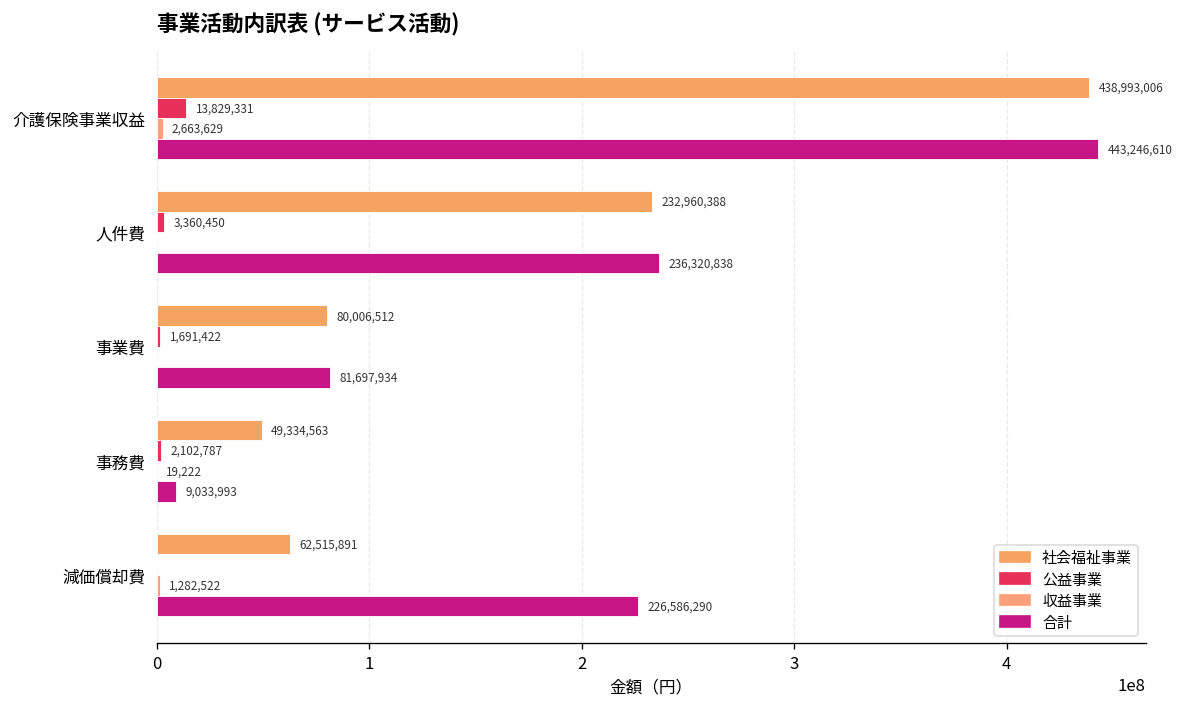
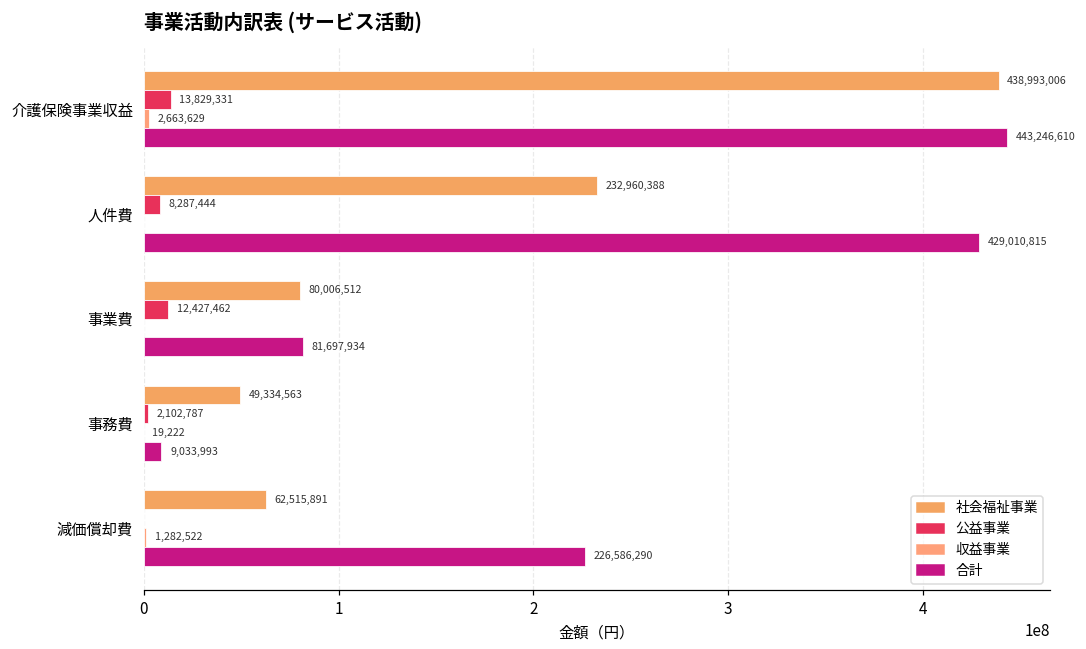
  {
    "公益事業": {
      "介護保険事業収益": "13,829,331",
-     "人件費": "3,360,450",
-     "事業費": "1,691,422",
+     "人件費": "8,287,444",
+     "事業費": "12,427,462",
      "事務費": "2,102,787"
    },
    "合計": {
      "介護保険事業収益": "443,246,610",
-     "人件費": "236,320,838",
+     "人件費": "429,010,815",
      "事業費": "81,697,934",
      "事務費": "9,033,993",
      "減価償却費": "226,586,290"
    }
  }
